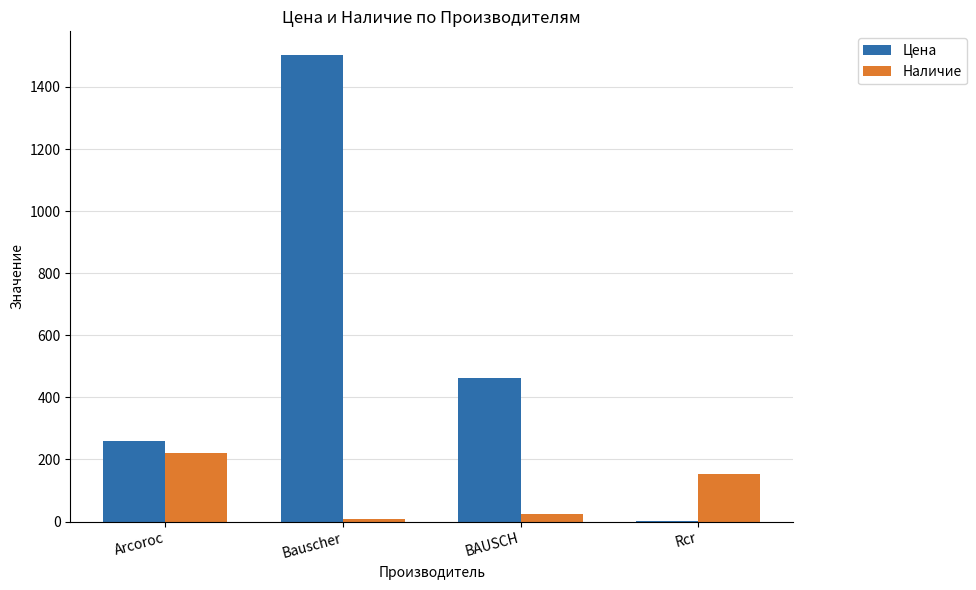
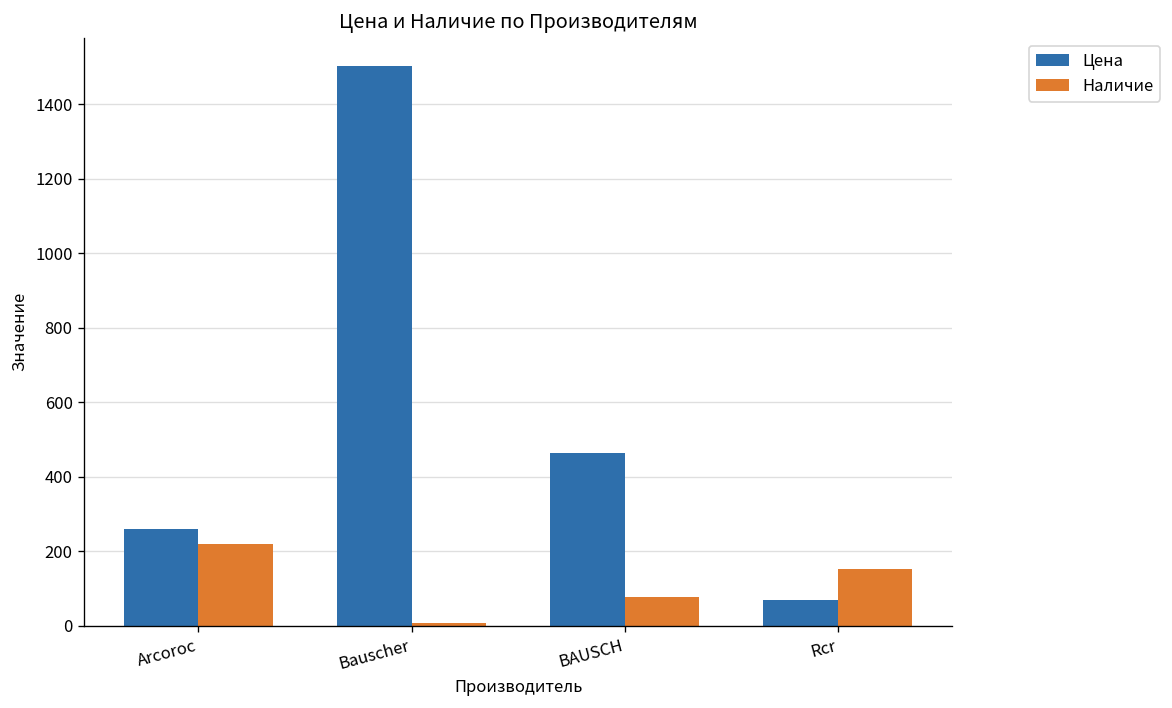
  {
    "Цена": {
      "Arcoroc": 260,
      "Bauscher": 1500,
      "BAUSCH": 460,
-     "Rcr": 0
+     "Rcr": 70
    },
    "Наличие": {
      "Arcoroc": 220,
-     "BAUSCH": 30,
+     "BAUSCH": 80,
      "Rcr": 150
    }
  }
